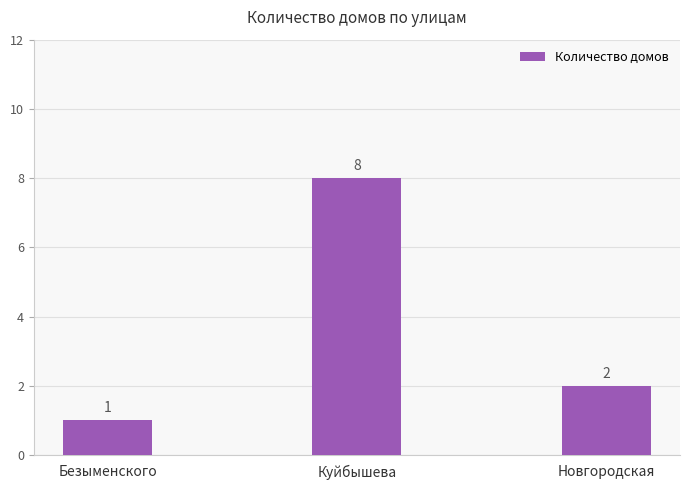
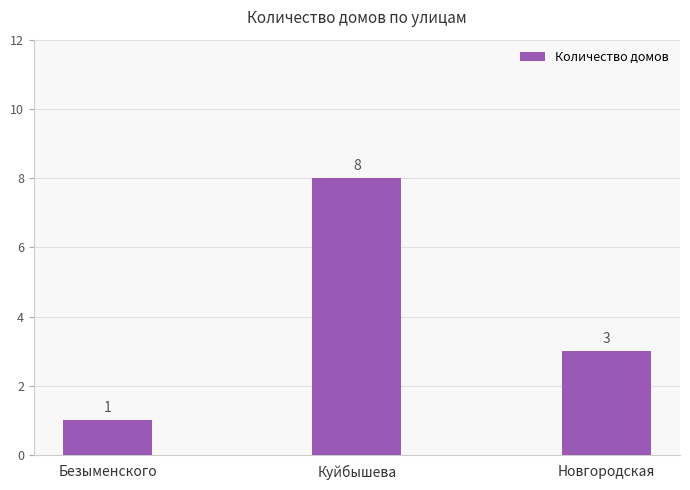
  {
    "Безыменского": 1,
    "Куйбышева": 8,
-   "Новгородская": 2
+   "Новгородская": 3
  }
